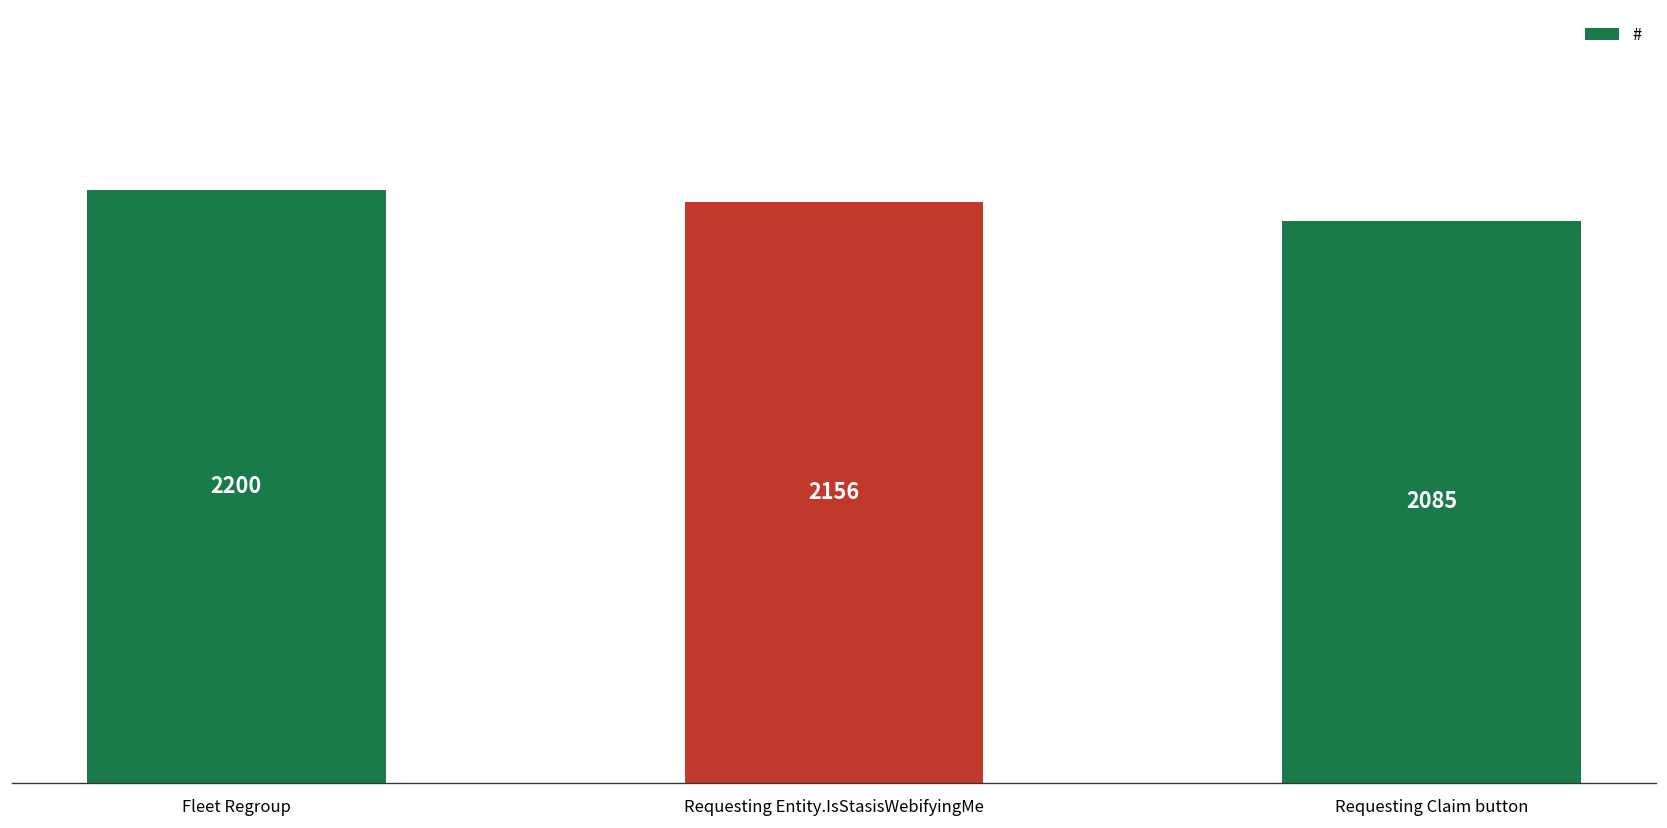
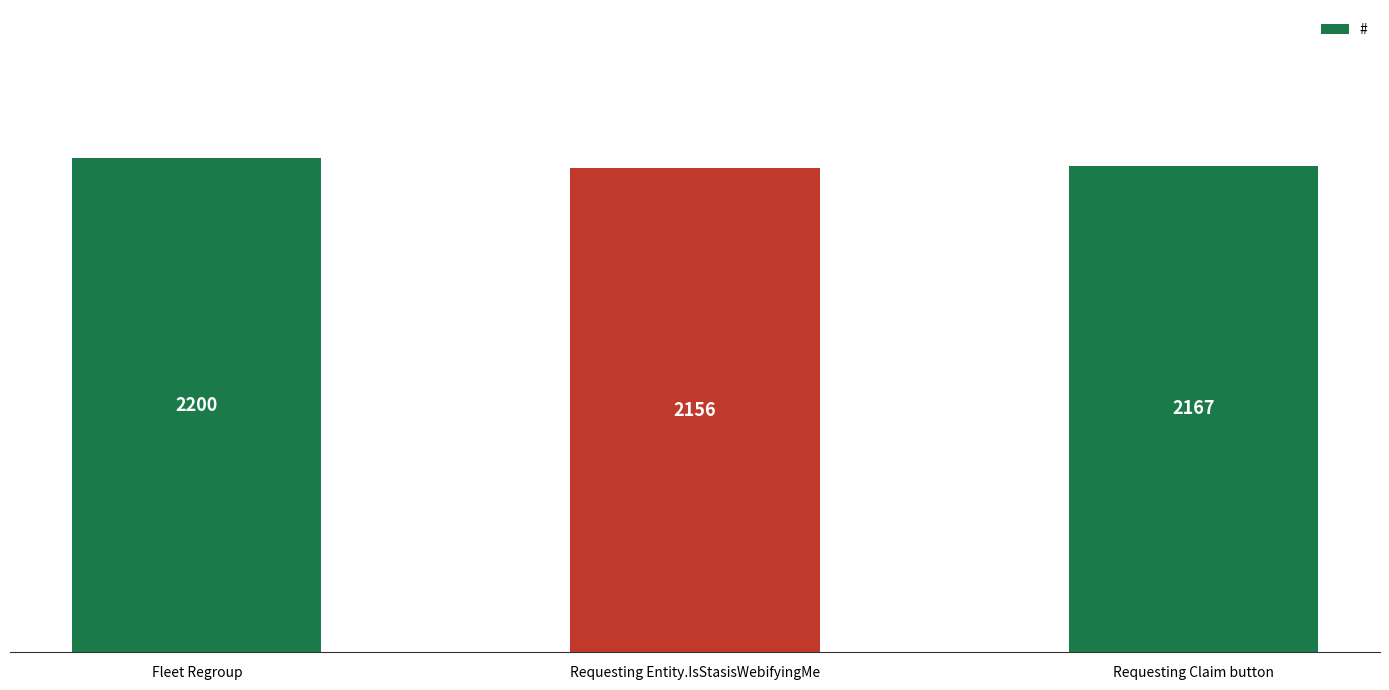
  {
    "Fleet Regroup": 2200,
    "Requesting Entity.IsStasisWebifyingMe": 2156,
-   "Requesting Claim button": 2085
+   "Requesting Claim button": 2167
  }
